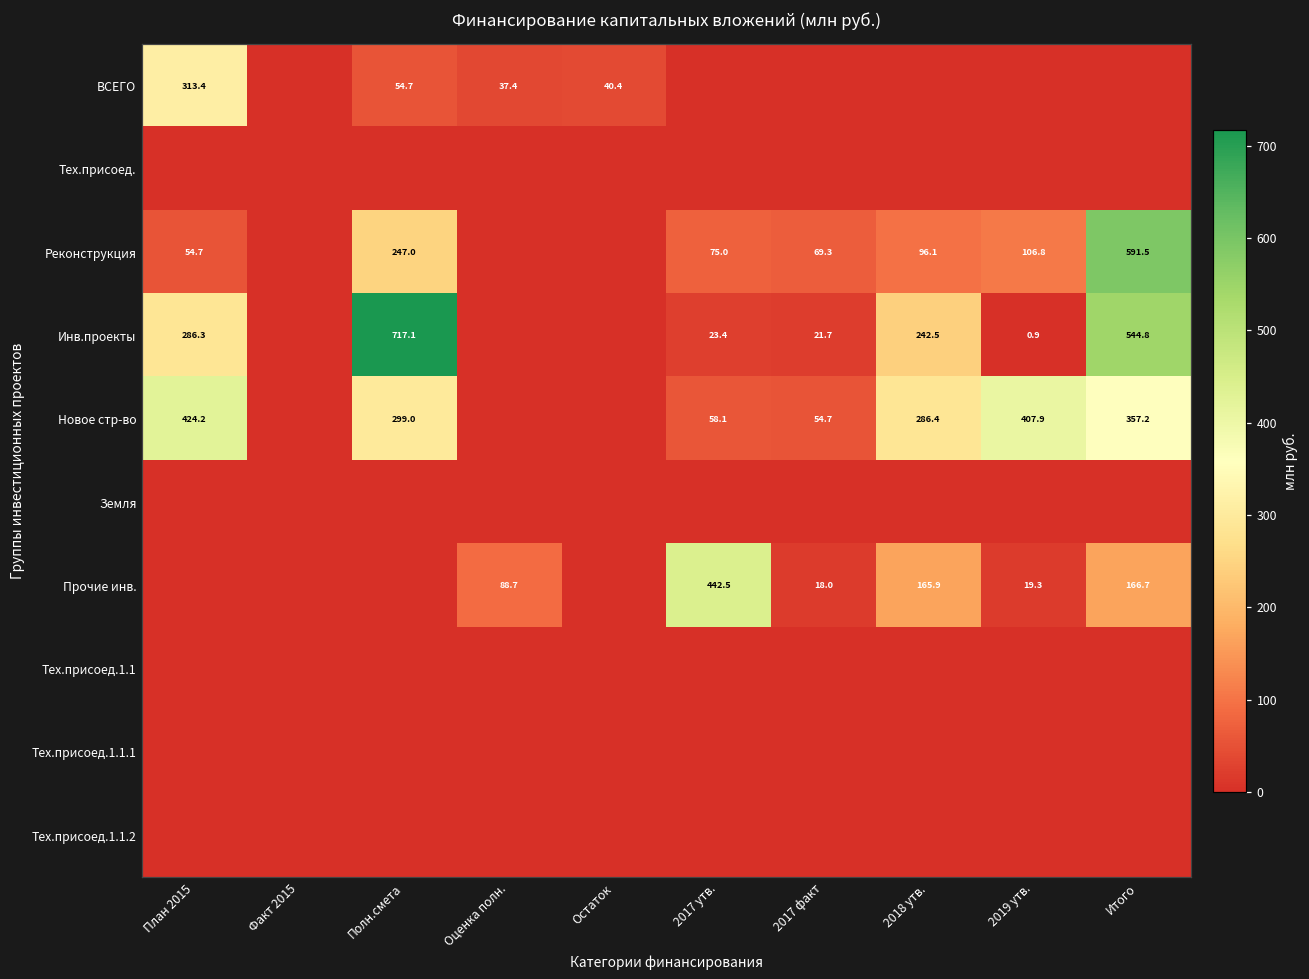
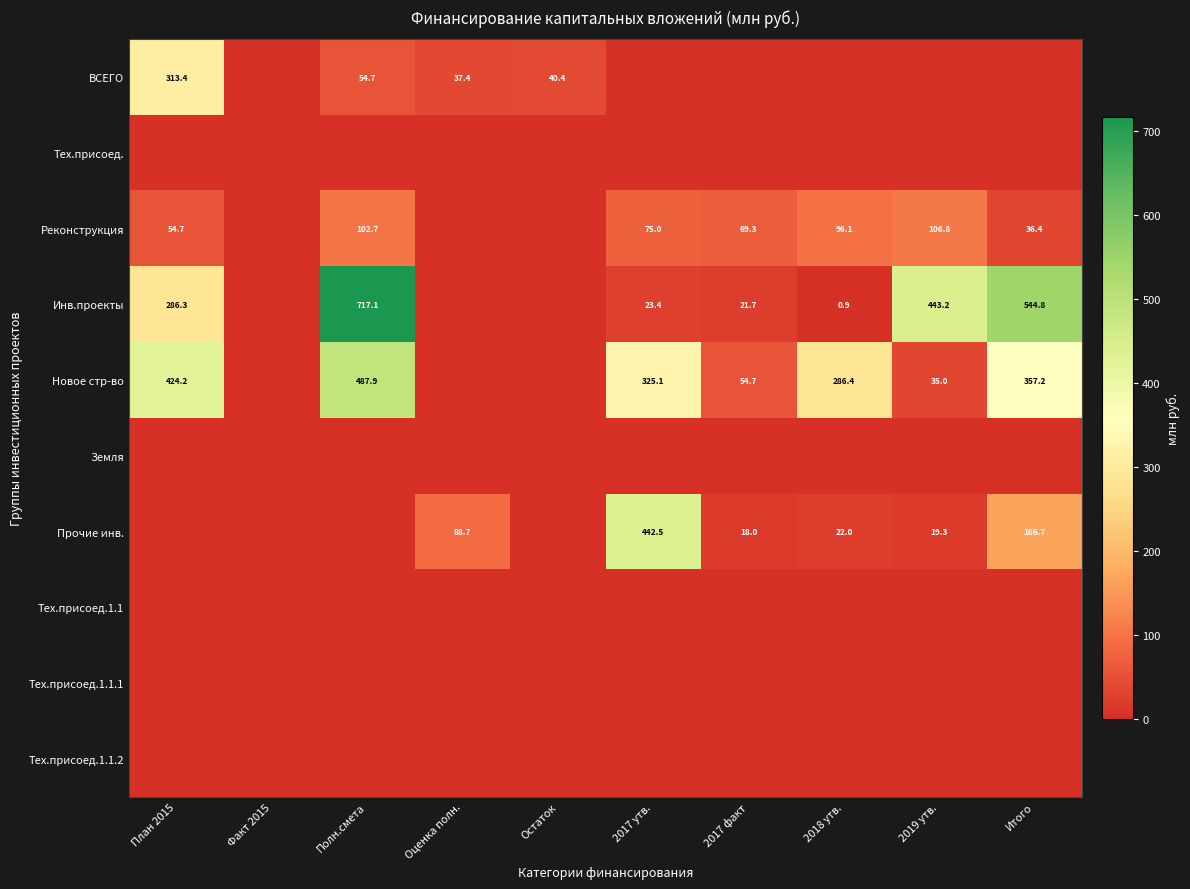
  {
    "ВСЕГО": {
      "План 2015": 313.4,
      "Полн.смета": 54.7,
      "Оценка полн.": 37.4,
      "Остаток": 40.4
    },
    "Реконструкция": {
      "План 2015": 54.7,
-     "Полн.смета": 247.0,
+     "Полн.смета": 102.7,
      "2017 утв.": 75.0,
      "2017 факт": 69.3,
      "2018 утв.": 96.1,
      "2019 утв.": 106.8,
-     "Итого": 591.5
+     "Итого": 36.4
    },
    "Инв.проекты": {
      "План 2015": 286.3,
      "Полн.смета": 717.1,
      "2017 утв.": 23.4,
      "2017 факт": 21.7,
-     "2018 утв.": 242.5,
-     "2019 утв.": 0.9,
+     "2018 утв.": 0.9,
+     "2019 утв.": 443.2,
      "Итого": 544.8
    },
    "Новое стр-во": {
      "План 2015": 424.2,
-     "Полн.смета": 299.0,
-     "2017 утв.": 58.1,
+     "Полн.смета": 487.9,
+     "2017 утв.": 325.1,
      "2017 факт": 54.7,
      "2018 утв.": 286.4,
-     "2019 утв.": 407.9,
+     "2019 утв.": 35.0,
      "Итого": 357.2
    },
    "Прочие инв.": {
      "Оценка полн.": 88.7,
      "2017 утв.": 442.5,
      "2017 факт": 18.0,
-     "2018 утв.": 165.9,
+     "2018 утв.": 22.0,
      "2019 утв.": 19.3,
      "Итого": 166.7
    }
  }
